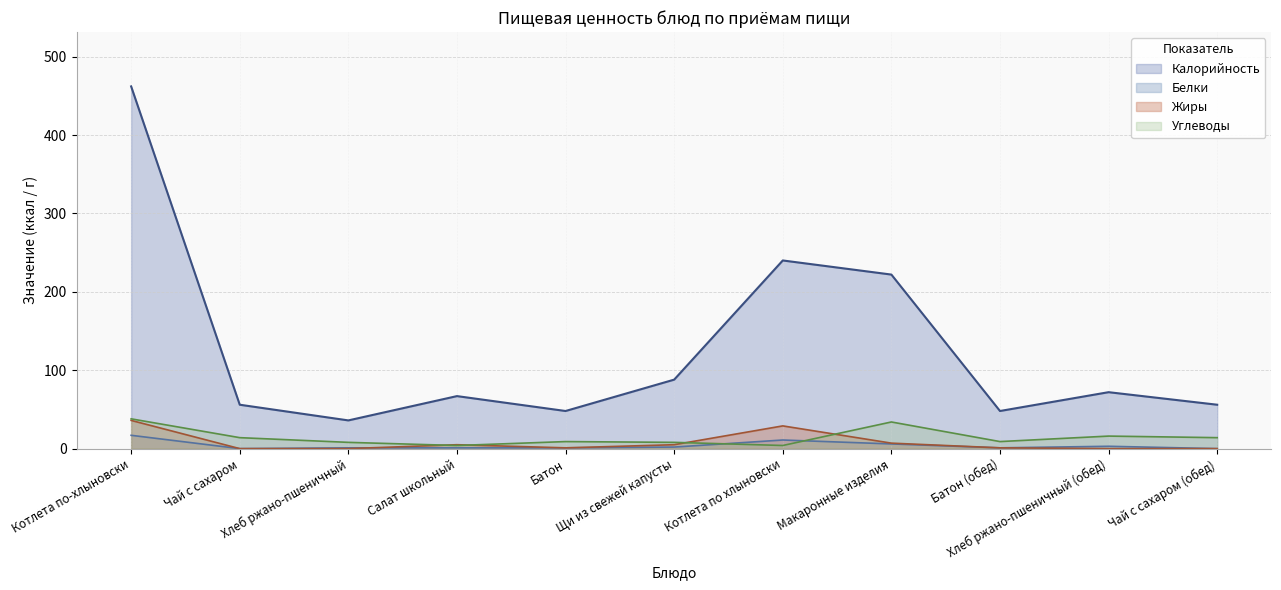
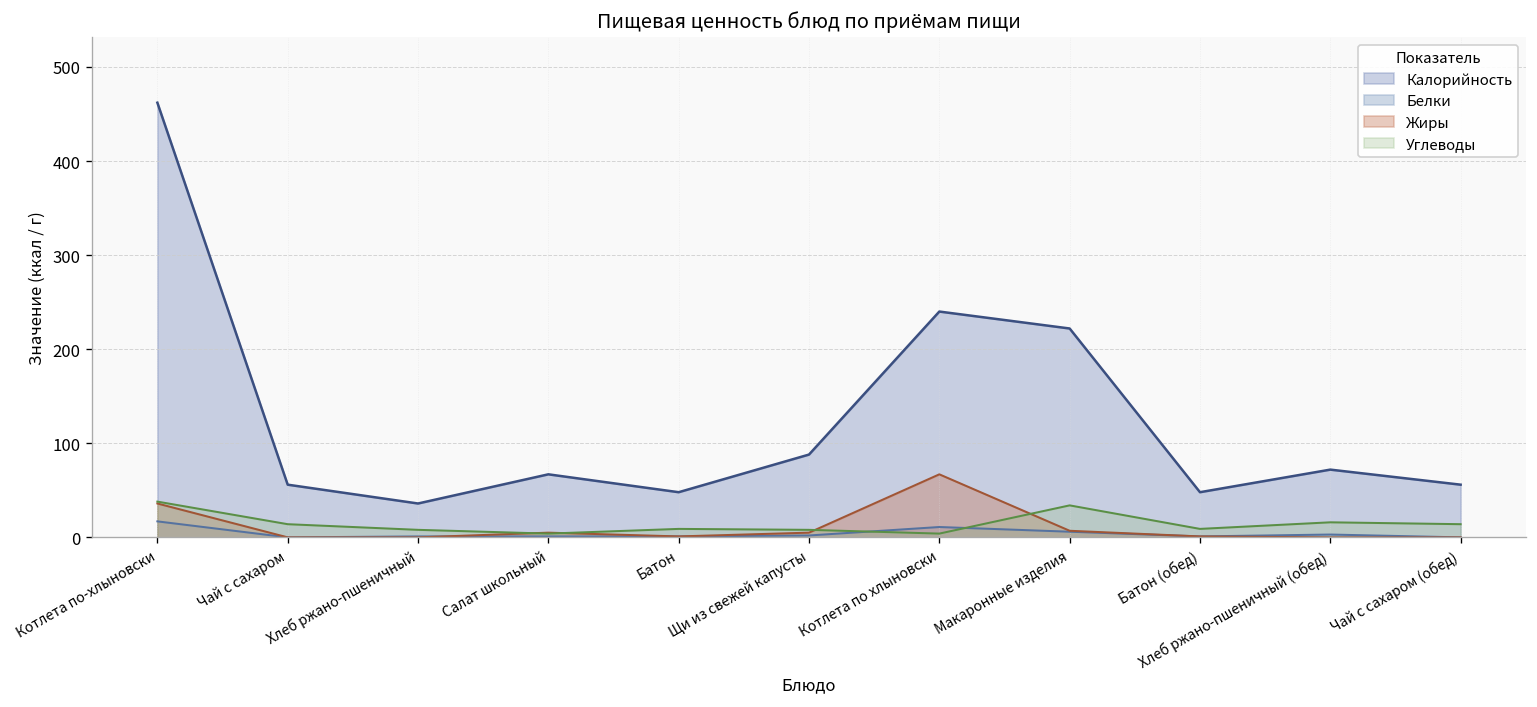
  {
    "Жиры": {
-     "Котлета по хлыновски": 30
+     "Котлета по хлыновски": 70
    }
  }
